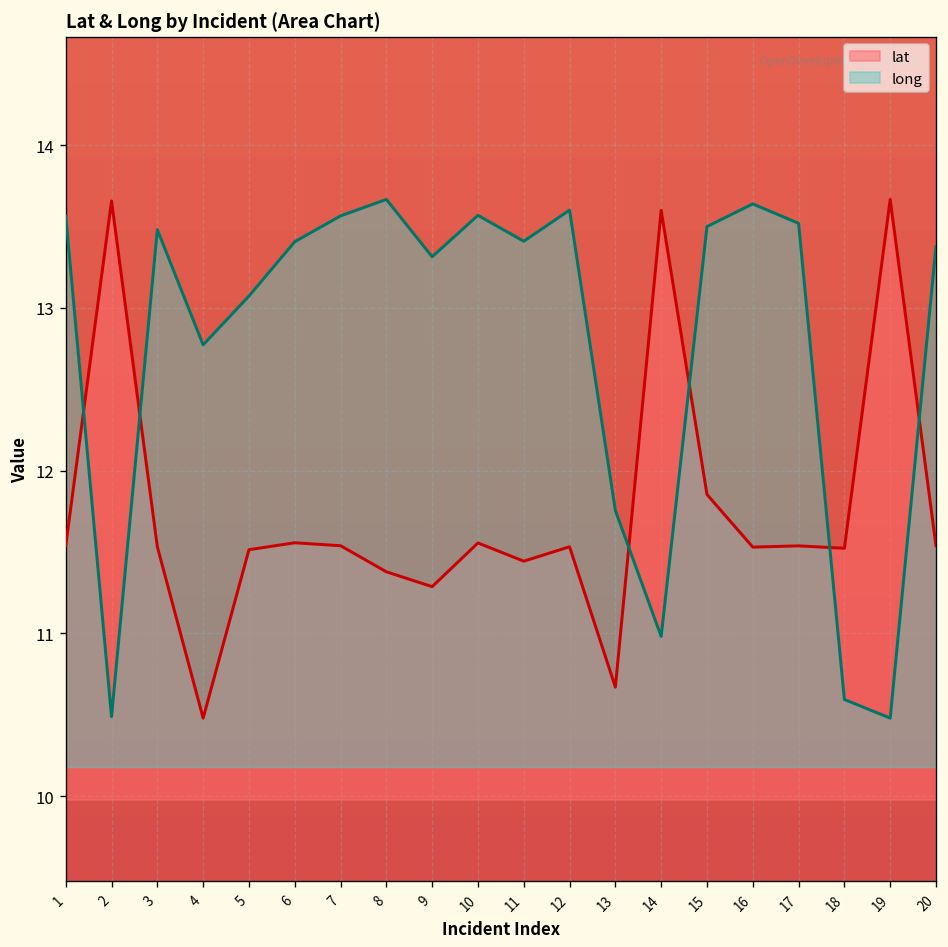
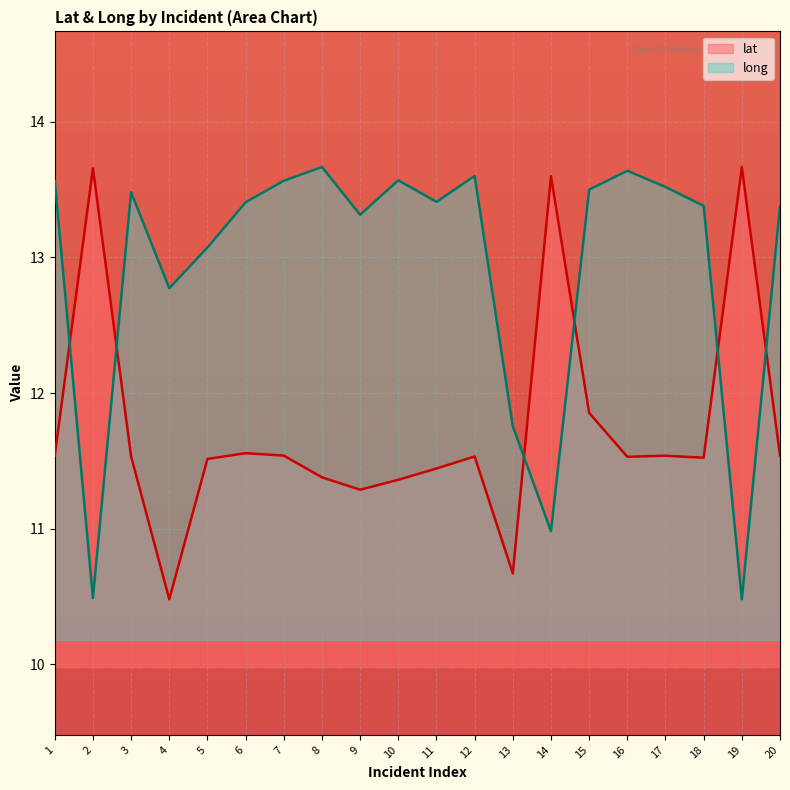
  {
    "lat": {
      "1": 11.54,
      "2": 13.66,
      "3": 11.53,
      "4": 10.48,
      "5": 11.51,
      "6": 11.56,
      "7": 11.54,
      "8": 11.38,
      "9": 11.29,
-     "10": 11.56,
+     "10": 11.36,
      "11": 11.44,
      "12": 11.53,
      "13": 10.67,
      "14": 13.60,
      "15": 11.85,
      "16": 11.53,
      "17": 11.54,
      "18": 11.52,
      "19": 13.67,
      "20": 11.54
    },
    "long": {
      "1": 13.57,
      "2": 10.49,
      "3": 13.48,
      "4": 12.77,
      "5": 13.07,
      "6": 13.41,
      "7": 13.57,
      "8": 13.67,
      "9": 13.31,
      "10": 13.57,
      "11": 13.41,
      "12": 13.60,
      "13": 11.76,
      "14": 10.98,
      "15": 13.50,
      "16": 13.64,
      "17": 13.52,
-     "18": 10.59,
+     "18": 13.38,
      "19": 10.48,
      "20": 13.38
    }
  }
